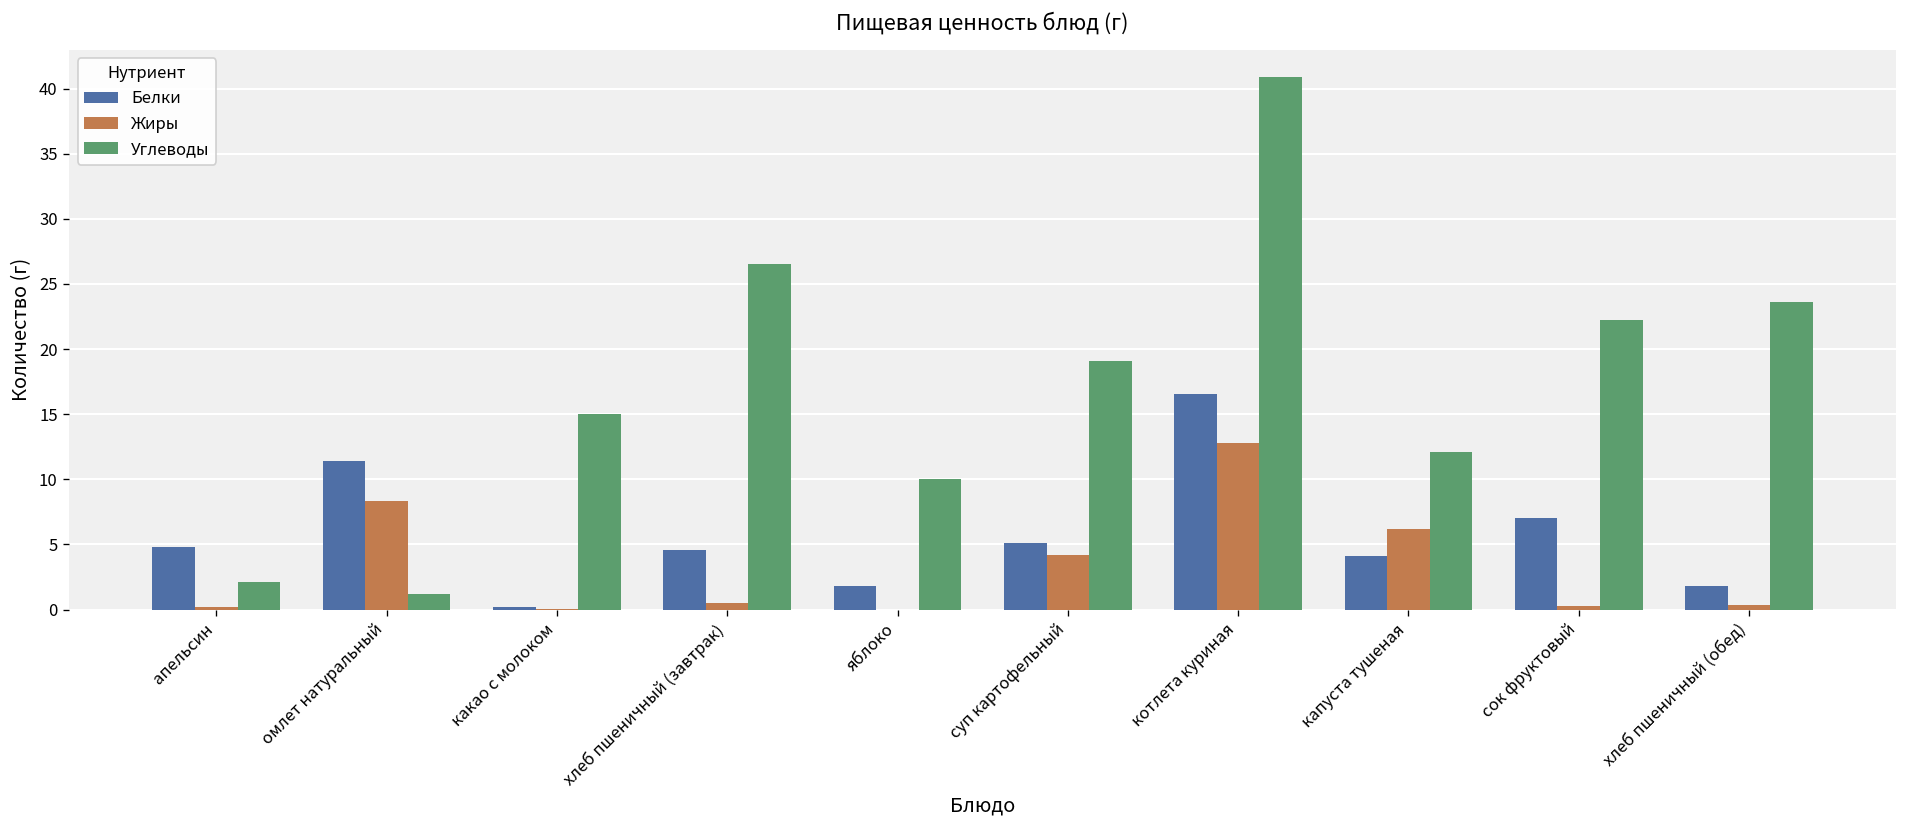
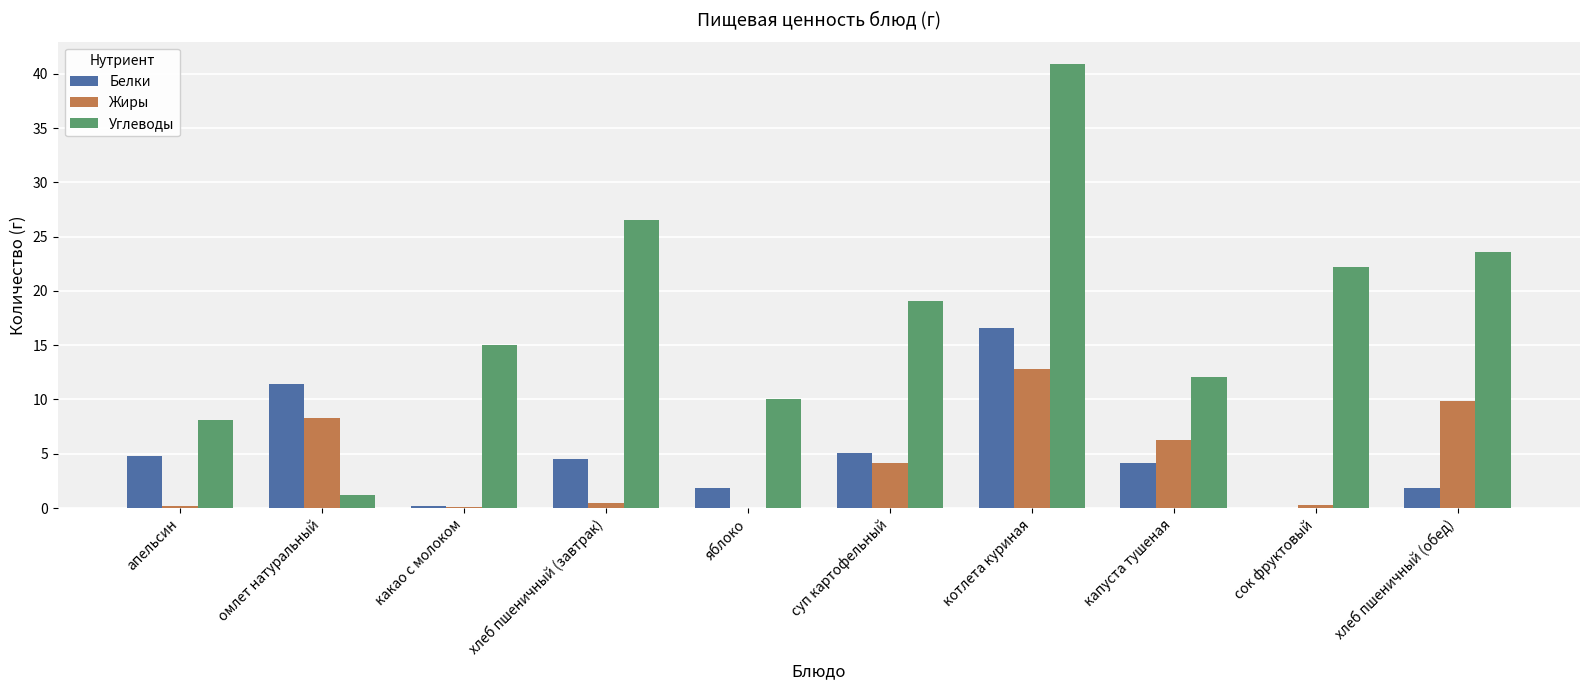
  {
    "Белки": {
      "апельсин": 4.8,
      "омлет натуральный": 11.4,
      "хлеб пшеничный (завтрак)": 4.6,
      "яблоко": 1.8,
      "суп картофельный": 5.1,
      "котлета куриная": 16.6,
      "капуста тушеная": 4.1,
-     "сок фруктовый": 7.0,
+     "сок фруктовый": 0.0,
      "хлеб пшеничный (обед)": 1.9
    },
    "Жиры": {
      "омлет натуральный": 8.3,
      "хлеб пшеничный (завтрак)": 0.5,
      "яблоко": 0.0,
      "суп картофельный": 4.2,
      "котлета куриная": 12.8,
      "капуста тушеная": 6.2,
      "сок фруктовый": 0.3,
-     "хлеб пшеничный (обед)": 0.4
+     "хлеб пшеничный (обед)": 9.9
    },
    "Углеводы": {
-     "апельсин": 2.1,
+     "апельсин": 8.1,
      "омлет натуральный": 1.2,
      "какао с молоком": 15.0,
      "хлеб пшеничный (завтрак)": 26.5,
      "яблоко": 10.0,
      "суп картофельный": 19.1,
      "котлета куриная": 40.9,
      "капуста тушеная": 12.1,
      "сок фруктовый": 22.2,
      "хлеб пшеничный (обед)": 23.6
    }
  }
